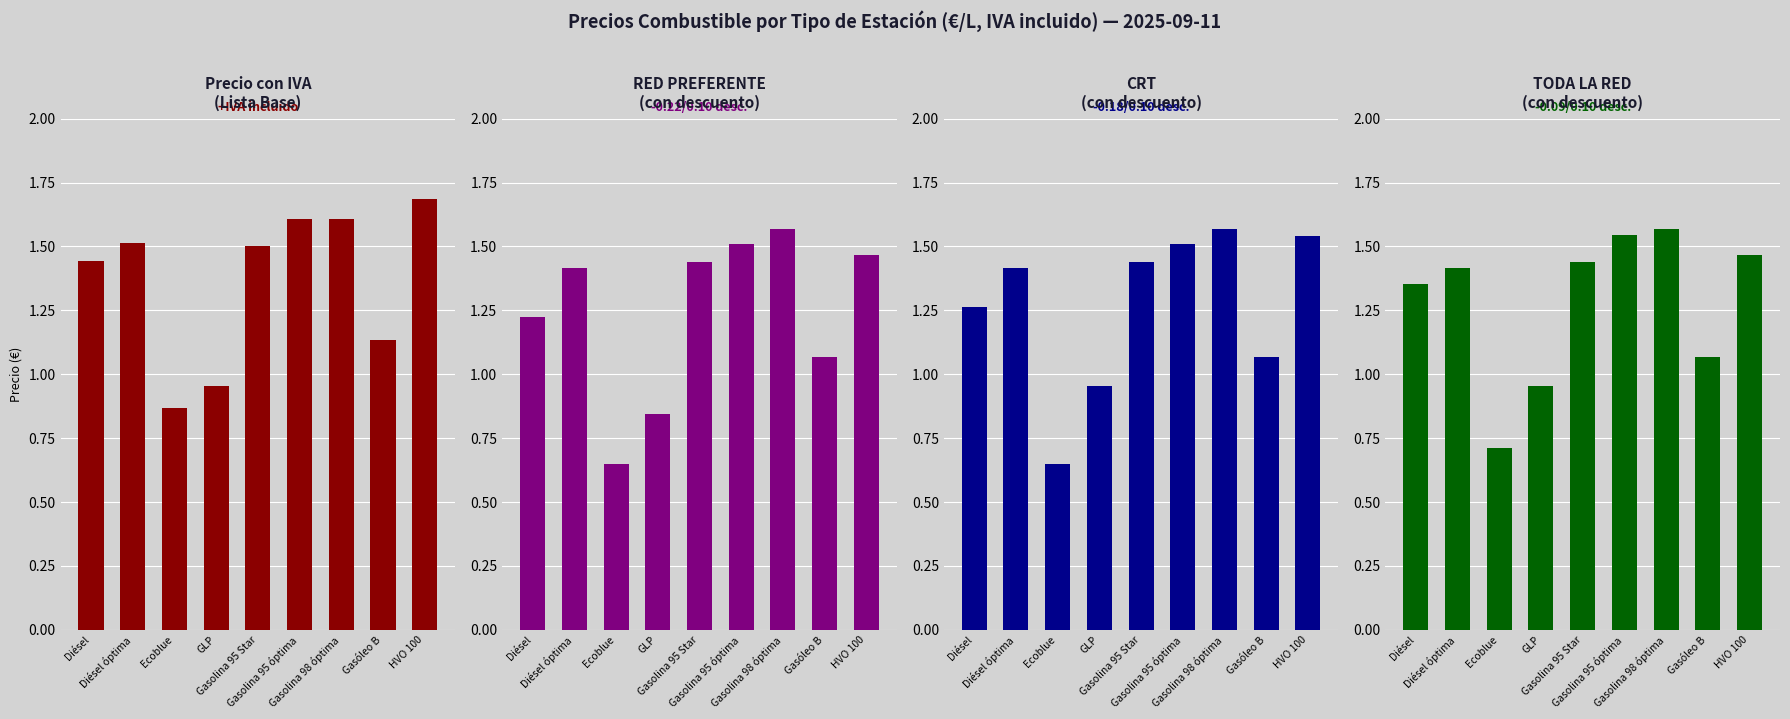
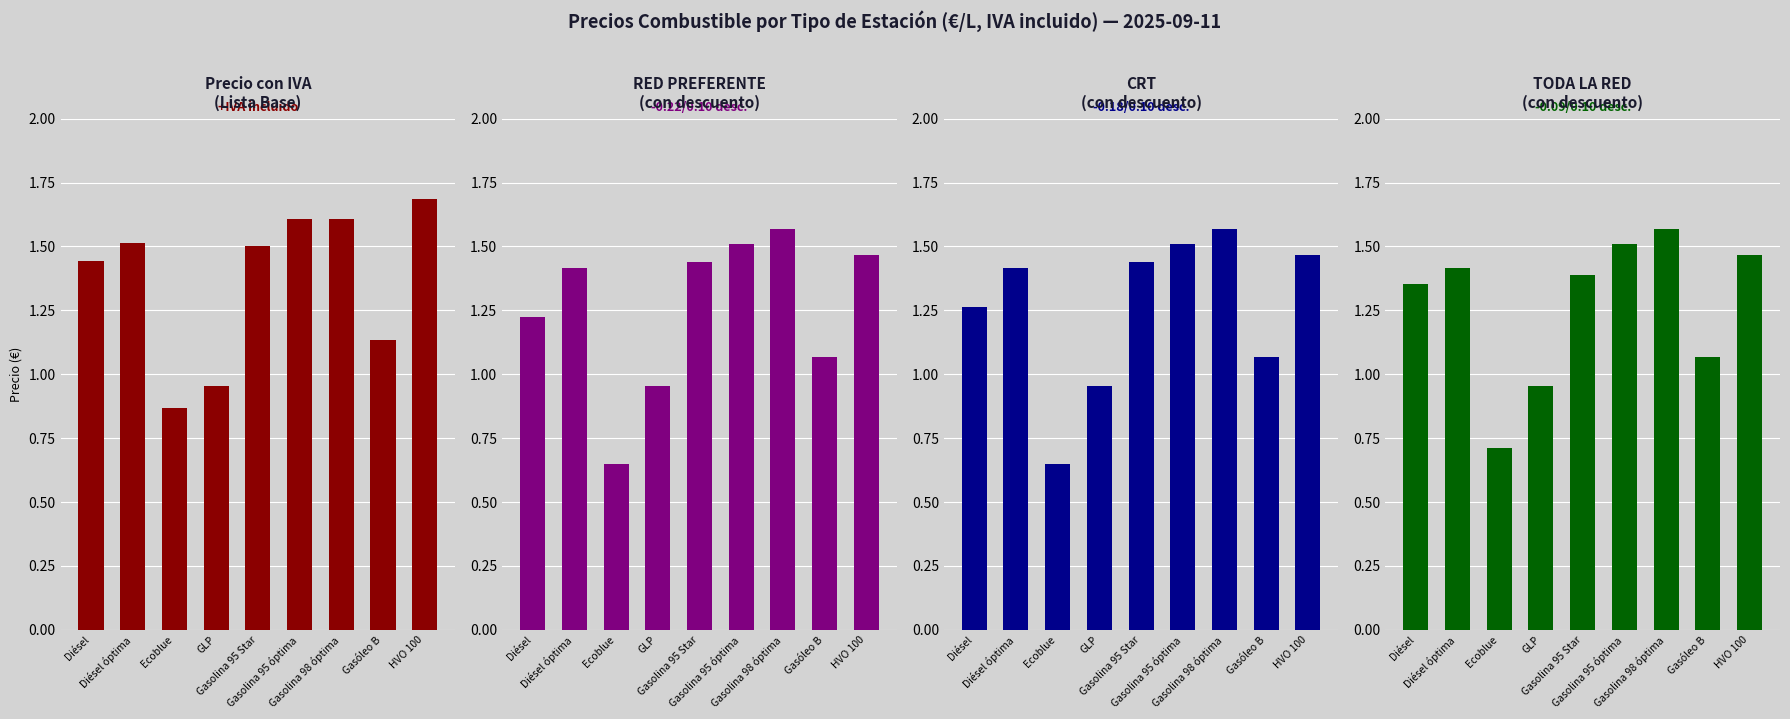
  {
    "Precio con IVA (Lista Base)": {
      "Diésel": 1.44,
      "Diésel óptima": 1.51,
      "Ecoblue": 0.87,
      "GLP": 0.95,
      "Gasolina 95 Star": 1.50,
      "Gasolina 95 óptima": 1.61,
      "Gasolina 98 óptima": 1.61,
      "Gasóleo B": 1.13,
      "HVO 100": 1.69
    },
    "RED PREFERENTE (con descuento)": {
      "Diésel": 1.22,
      "Diésel óptima": 1.41,
      "Ecoblue": 0.65,
-     "GLP": 0.84,
+     "GLP": 0.95,
      "Gasolina 95 Star": 1.44,
      "Gasolina 95 óptima": 1.51,
      "Gasolina 98 óptima": 1.57,
      "Gasóleo B": 1.07,
      "HVO 100": 1.47
    },
    "CRT (con descuento)": {
      "Diésel": 1.26,
      "Diésel óptima": 1.41,
      "Ecoblue": 0.65,
      "GLP": 0.95,
      "Gasolina 95 Star": 1.44,
      "Gasolina 95 óptima": 1.51,
      "Gasolina 98 óptima": 1.57,
      "Gasóleo B": 1.07,
-     "HVO 100": 1.54
+     "HVO 100": 1.47
    },
    "TODA LA RED (con descuento)": {
      "Diésel": 1.35,
      "Diésel óptima": 1.41,
      "Ecoblue": 0.71,
      "GLP": 0.95,
-     "Gasolina 95 Star": 1.44,
-     "Gasolina 95 óptima": 1.54,
+     "Gasolina 95 Star": 1.39,
+     "Gasolina 95 óptima": 1.51,
      "Gasolina 98 óptima": 1.57,
      "Gasóleo B": 1.07,
      "HVO 100": 1.47
    }
  }
